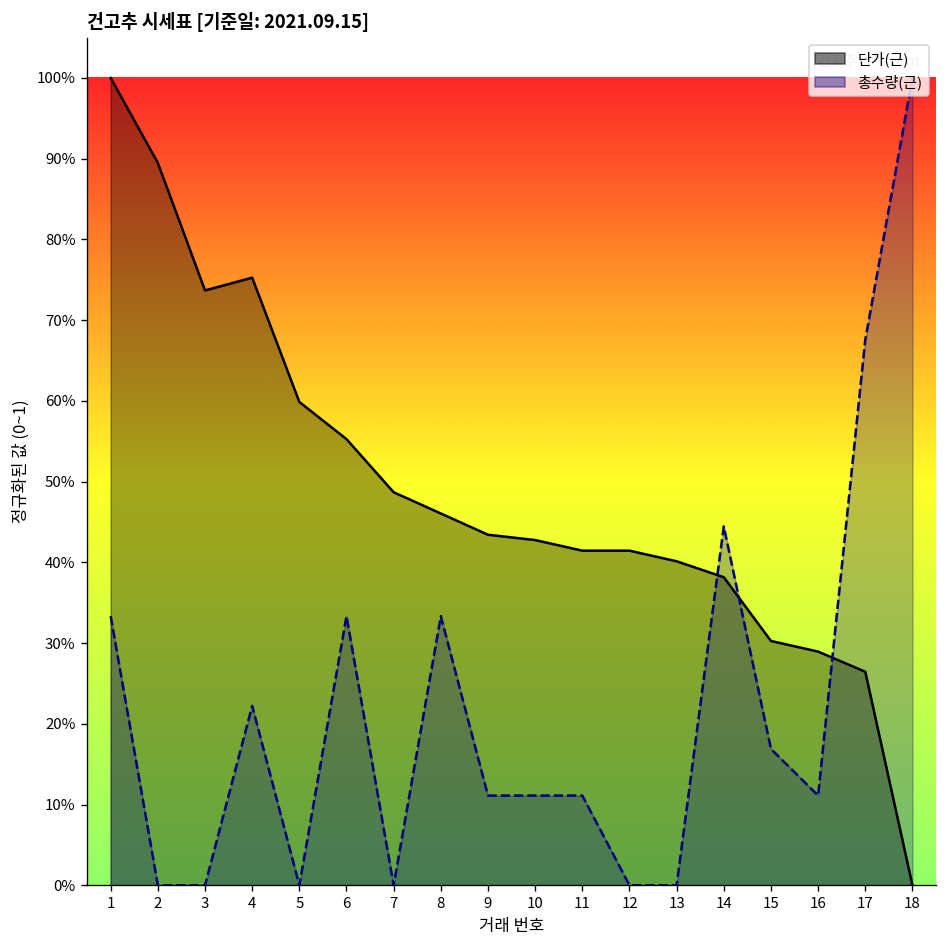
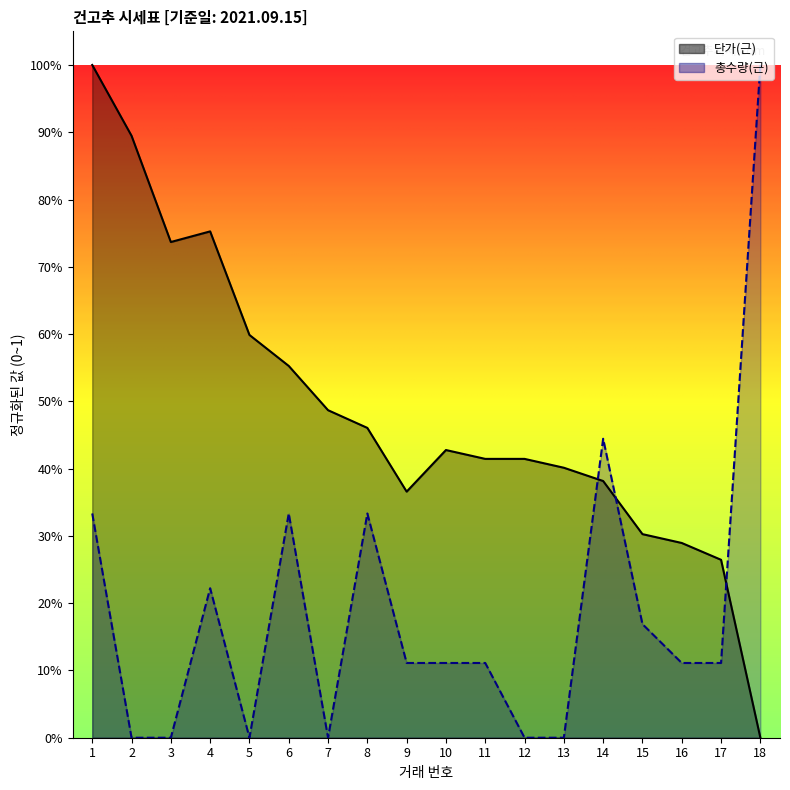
  {
    "단가(근)": {
      "1": "100%",
      "2": "89%",
      "3": "74%",
      "4": "75%",
      "5": "60%",
      "6": "55%",
      "7": "49%",
      "8": "46%",
-     "9": "43%",
+     "9": "37%",
      "10": "43%",
      "11": "41%",
      "12": "41%",
      "13": "40%",
      "14": "38%",
      "15": "30%",
      "16": "29%",
      "17": "26%",
      "18": "0%"
    },
    "총수량(근)": {
      "1": "33%",
      "2": "0%",
      "3": "0%",
      "4": "22%",
      "5": "0%",
      "6": "33%",
      "7": "0%",
      "8": "33%",
      "9": "11%",
      "10": "11%",
      "11": "11%",
      "12": "0%",
      "13": "0%",
      "14": "44%",
      "15": "17%",
      "16": "11%",
-     "17": "68%"
+     "17": "11%"
    }
  }
